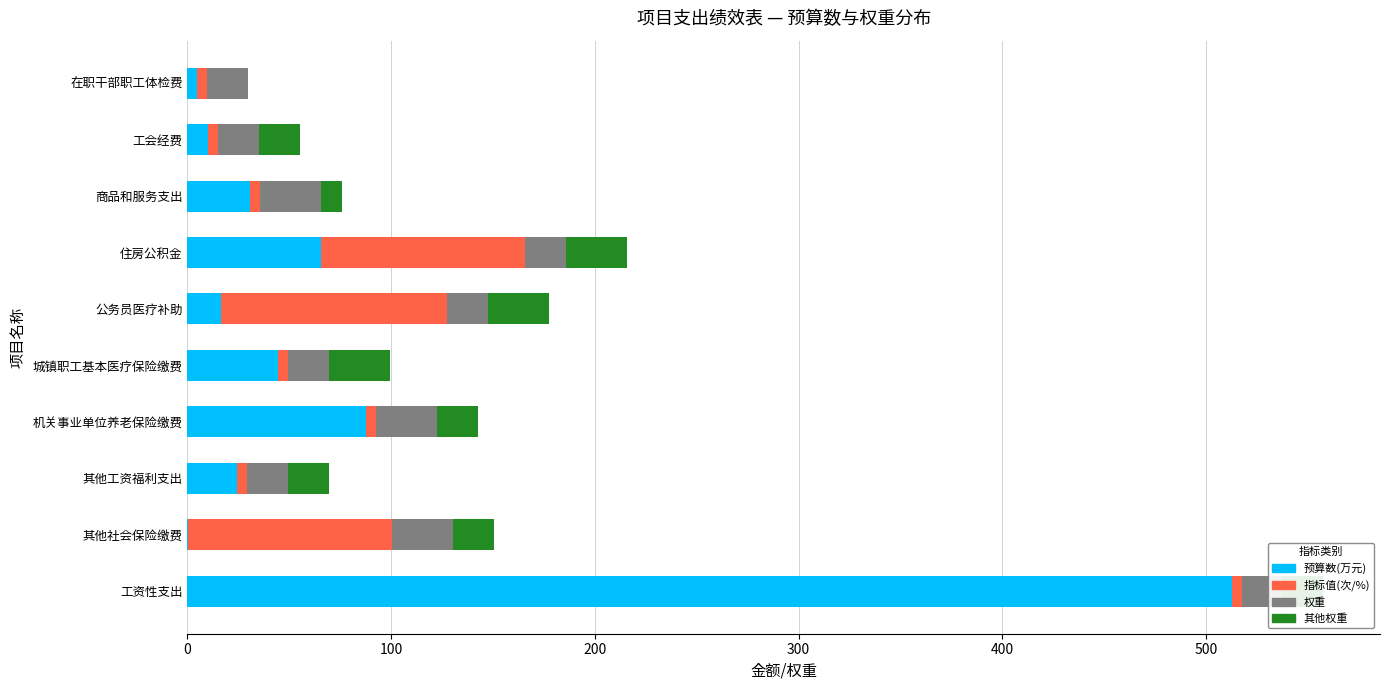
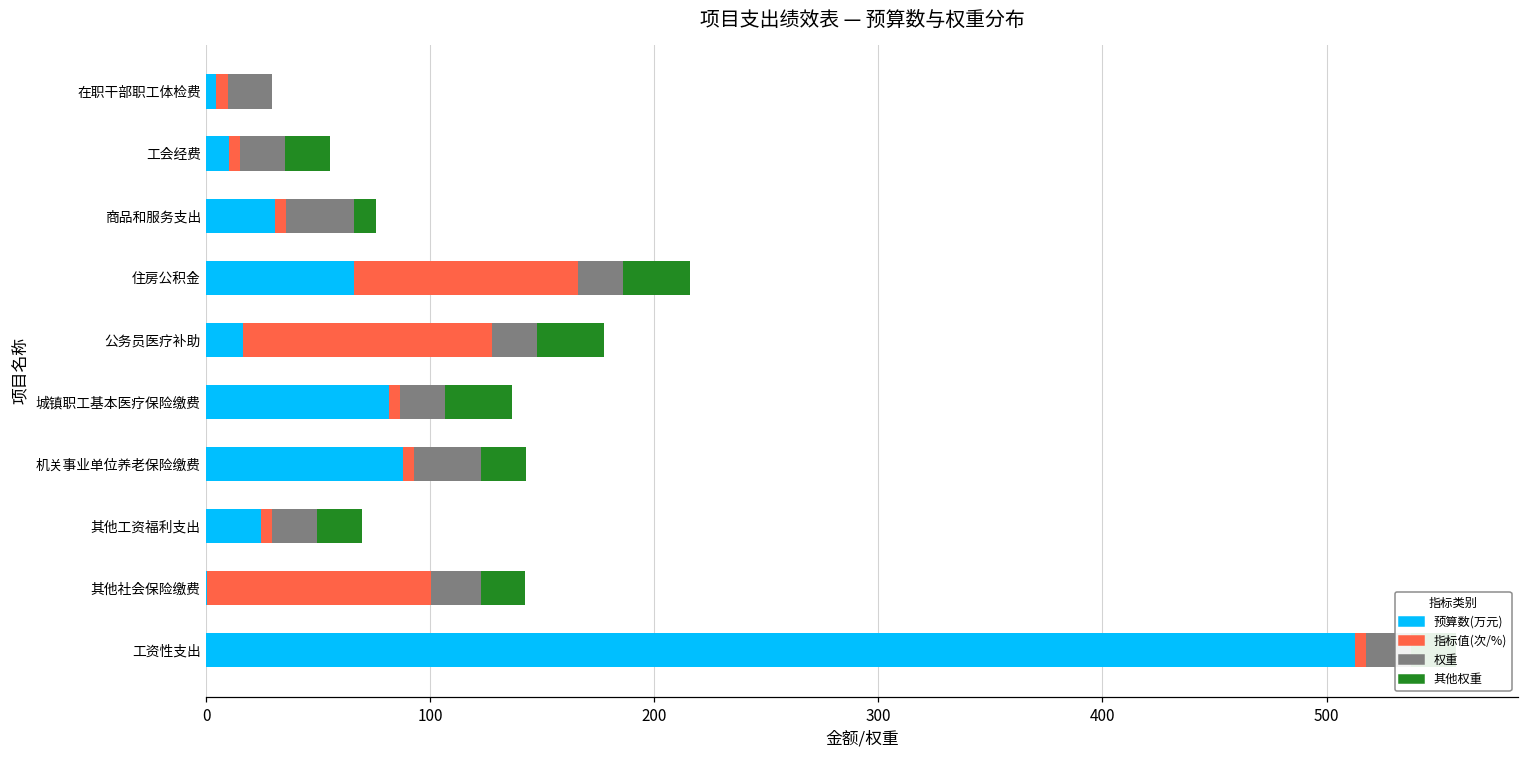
  {
    "预算数(万元)": {
      "在职干部职工体检费": 5,
      "工会经费": 10,
      "商品和服务支出": 31,
      "住房公积金": 66,
      "公务员医疗补助": 16,
-     "城镇职工基本医疗保险缴费": 44,
+     "城镇职工基本医疗保险缴费": 82,
      "机关事业单位养老保险缴费": 88,
      "其他工资福利支出": 24,
      "工资性支出": 513
    },
    "指标值(次/%)": {
      "在职干部职工体检费": 5,
      "工会经费": 5,
      "商品和服务支出": 5,
      "住房公积金": 100,
      "公务员医疗补助": 111,
      "城镇职工基本医疗保险缴费": 5,
      "机关事业单位养老保险缴费": 5,
      "其他工资福利支出": 5,
      "其他社会保险缴费": 100,
      "工资性支出": 5
    },
    "权重": {
      "在职干部职工体检费": 20,
      "工会经费": 20,
      "商品和服务支出": 30,
      "住房公积金": 20,
      "公务员医疗补助": 20,
      "城镇职工基本医疗保险缴费": 20,
      "机关事业单位养老保险缴费": 30,
      "其他工资福利支出": 20,
-     "其他社会保险缴费": 30
+     "其他社会保险缴费": 22
    },
    "其他权重": {
      "在职干部职工体检费": 0,
      "工会经费": 20,
      "商品和服务支出": 10,
      "住房公积金": 30,
      "公务员医疗补助": 30,
      "城镇职工基本医疗保险缴费": 30,
      "机关事业单位养老保险缴费": 20,
      "其他工资福利支出": 20,
      "其他社会保险缴费": 20
    }
  }
